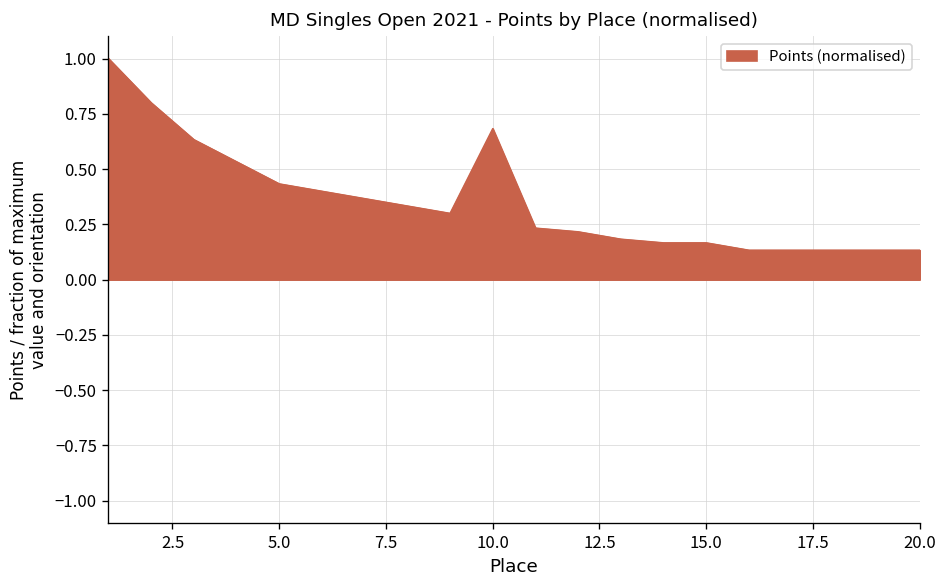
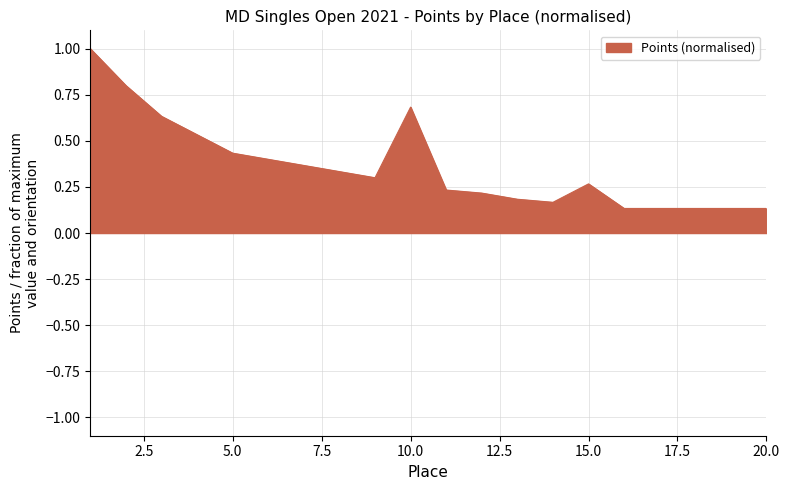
  {
    "5.0": 0.43,
    "10.0": 0.68,
-   "15.0": 0.17,
+   "15.0": 0.27,
    "20.0": 0.13
  }
